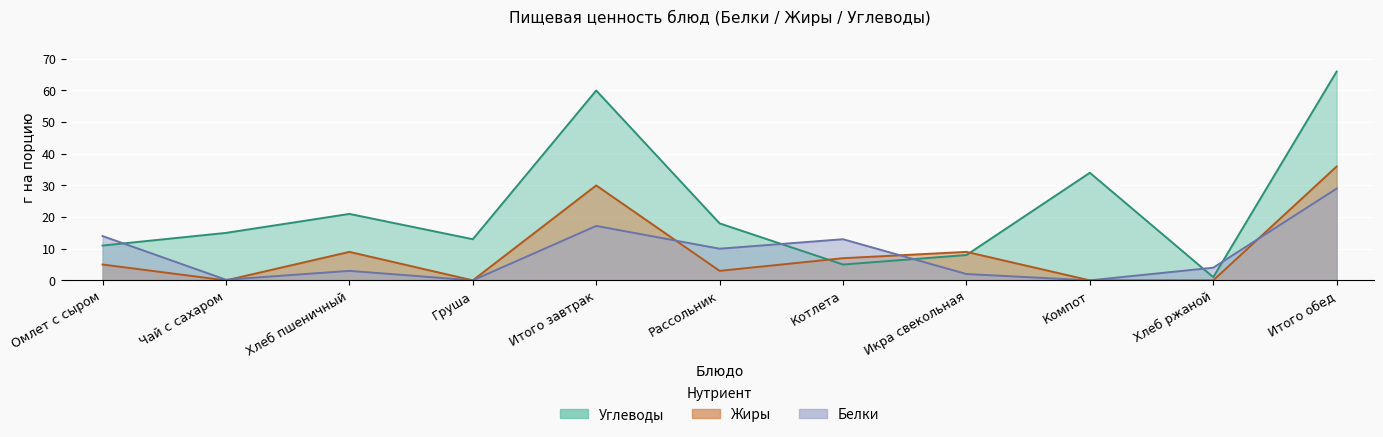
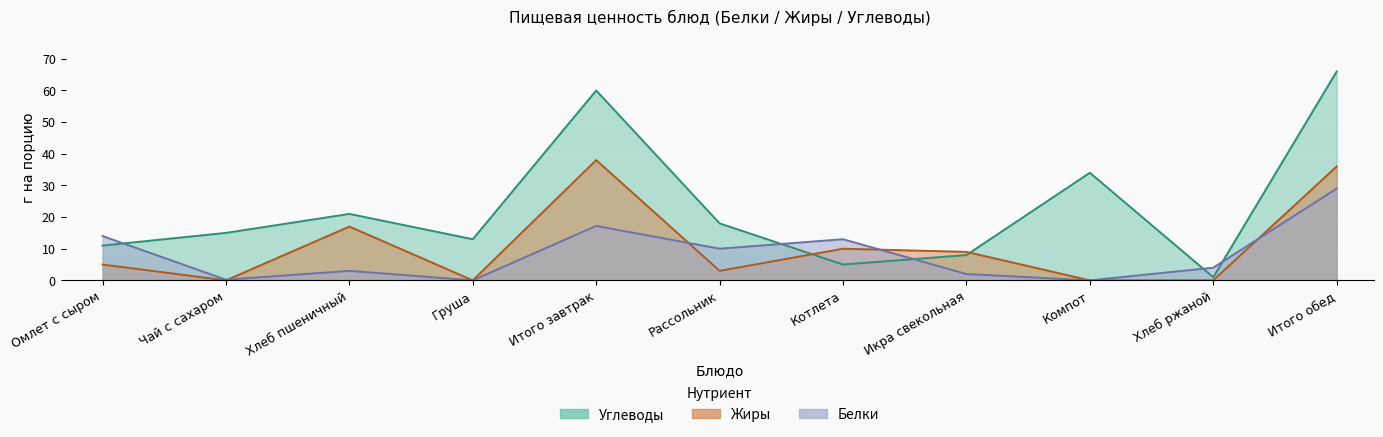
  {
    "Жиры": {
      "Омлет с сыром": 5,
-     "Хлеб пшеничный": 9,
-     "Итого завтрак": 30,
+     "Хлеб пшеничный": 17,
+     "Итого завтрак": 38,
      "Рассольник": 3,
-     "Котлета": 7,
+     "Котлета": 10,
      "Икра свекольная": 9,
      "Хлеб ржаной": 0,
      "Итого обед": 36
    }
  }
